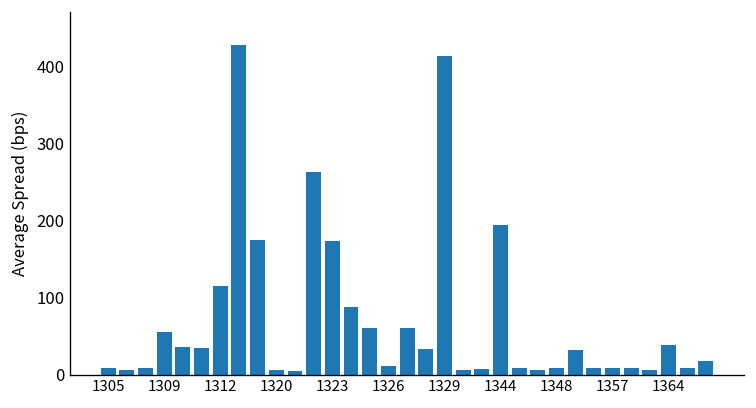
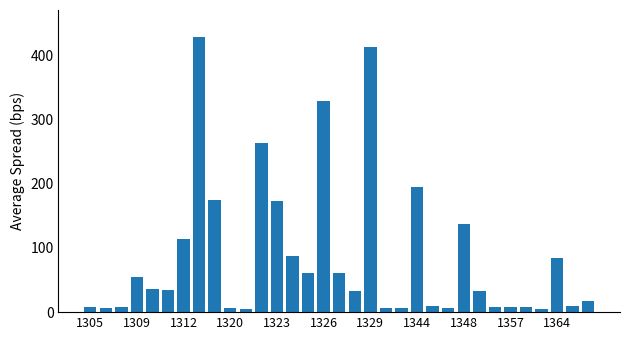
  {
    "1305": 10,
    "1309": 60,
    "1312": 110,
    "1320": 10,
    "1323": 170,
-   "1326": 10,
+   "1326": 330,
    "1329": 410,
    "1344": 190,
-   "1348": 10,
+   "1348": 140,
    "1357": 10,
-   "1364": 40
+   "1364": 80
  }
